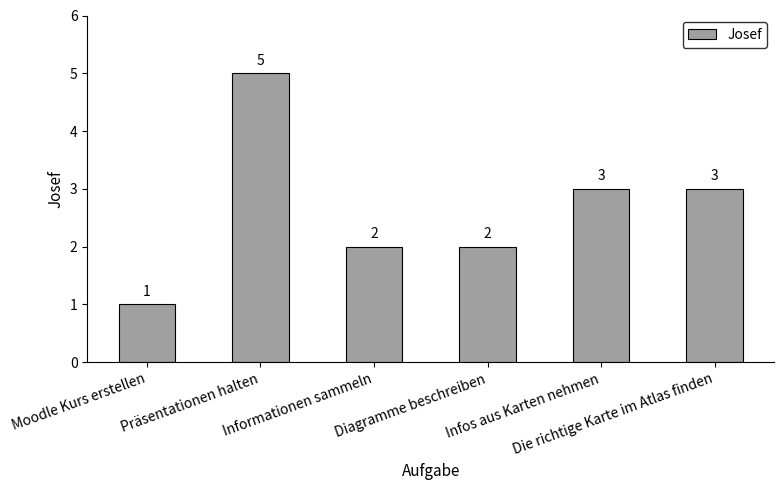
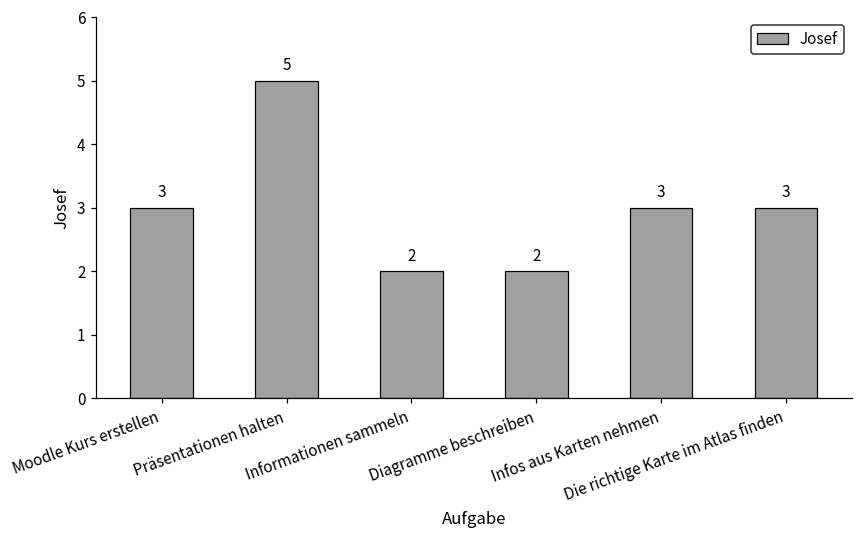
  {
-   "Moodle Kurs erstellen": 1,
+   "Moodle Kurs erstellen": 3,
    "Präsentationen halten": 5,
    "Informationen sammeln": 2,
    "Diagramme beschreiben": 2,
    "Infos aus Karten nehmen": 3,
    "Die richtige Karte im Atlas finden": 3
  }
